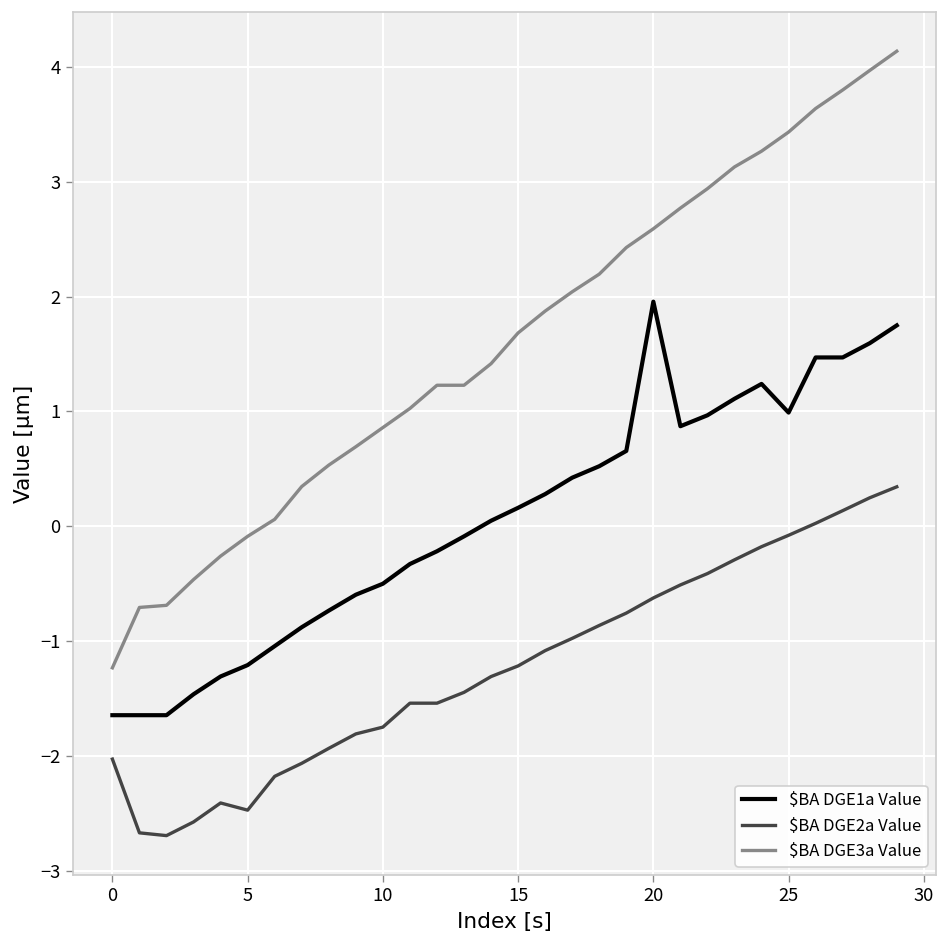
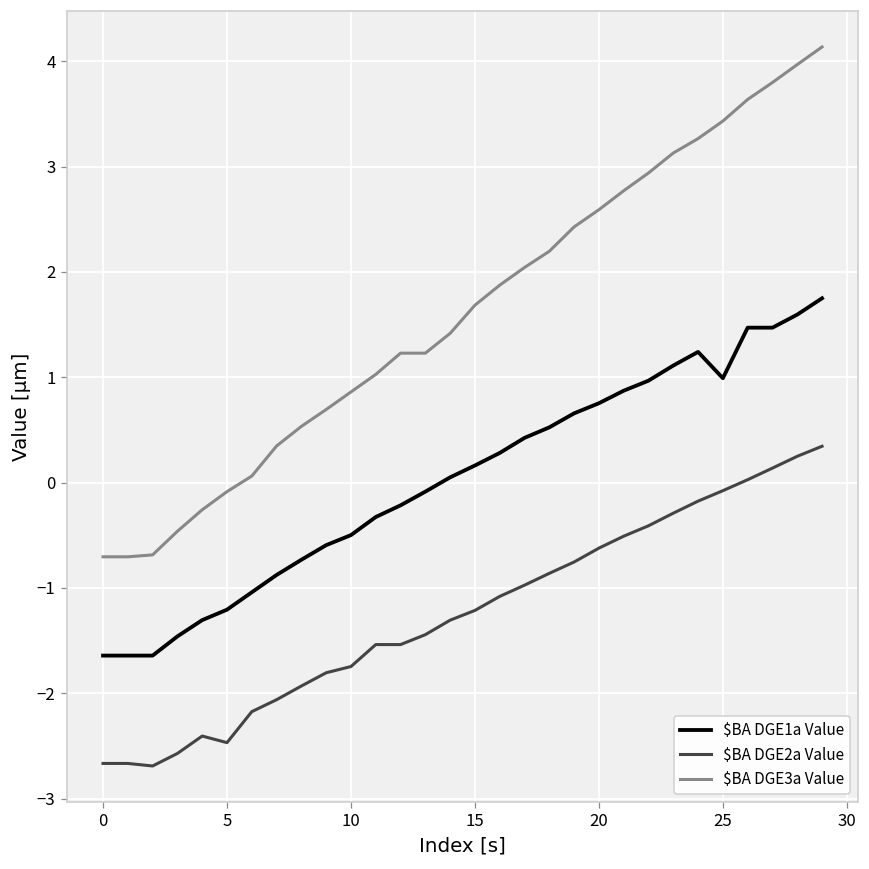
  {
    "$BA DGE1a Value": {
      "0": -1.6,
      "5": -1.2,
      "10": -0.5,
      "15": 0.2,
-     "20": 2.0,
+     "20": 0.8,
      "25": 1.0
    },
    "$BA DGE2a Value": {
-     "0": -2.0,
+     "0": -2.7,
      "5": -2.5,
      "10": -1.7,
      "15": -1.2,
      "20": -0.6,
      "25": -0.1
    },
    "$BA DGE3a Value": {
-     "0": -1.2,
+     "0": -0.7,
      "5": -0.1,
      "10": 0.9,
      "15": 1.7,
      "20": 2.6,
      "25": 3.4
    }
  }
